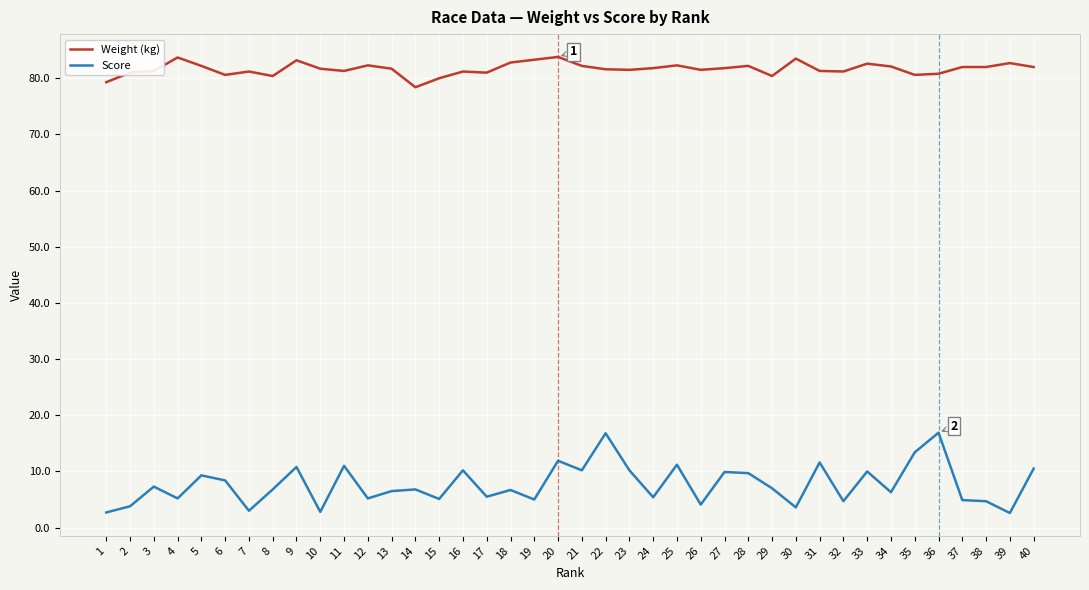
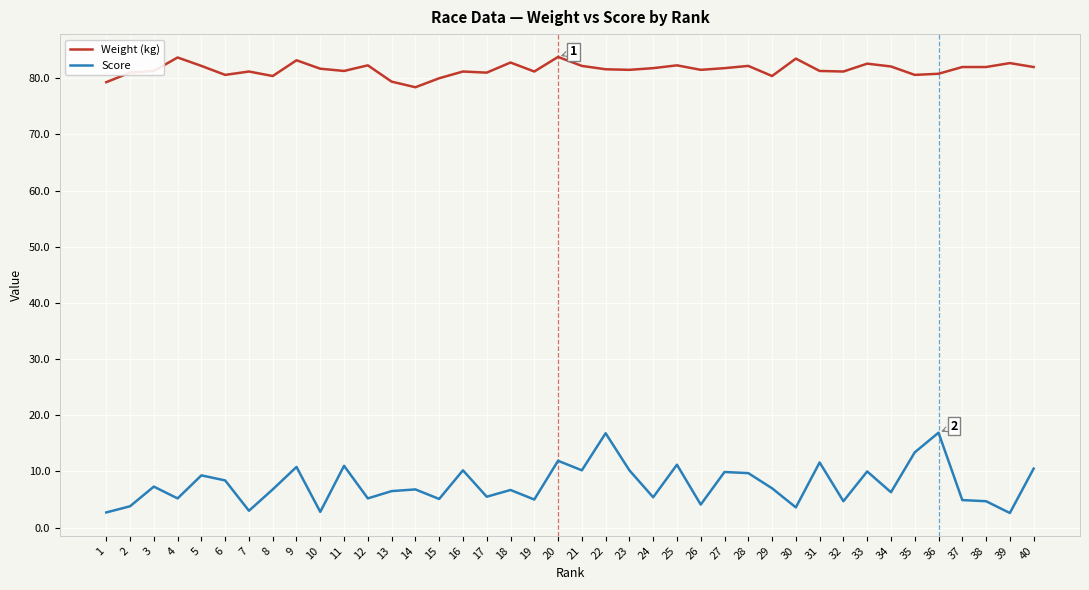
  {
    "Weight (kg)": {
      "1": 79,
      "4": 84,
      "5": 82,
      "6": 81,
      "7": 81,
      "8": 80,
      "9": 83,
      "10": 82,
      "11": 81,
      "12": 82,
-     "13": 82,
+     "13": 79,
      "14": 78,
      "15": 80,
      "16": 81,
      "17": 81,
      "18": 83,
-     "19": 83,
+     "19": 81,
      "21": 82,
      "22": 82,
      "23": 82,
      "24": 82,
      "25": 82,
      "26": 82,
      "27": 82,
      "28": 82,
      "29": 80,
      "30": 84,
      "31": 81,
      "32": 81,
      "33": 83,
      "34": 82,
      "35": 81,
      "36": 81,
      "37": 82,
      "38": 82,
      "39": 83,
      "40": 82
    },
    "Score": {
      "1": 3,
      "2": 4,
      "3": 7,
      "4": 5,
      "5": 9,
      "6": 8,
      "7": 3,
      "8": 7,
      "9": 11,
      "10": 3,
      "11": 11,
      "12": 5,
      "13": 7,
      "14": 7,
      "15": 5,
      "16": 10,
      "17": 6,
      "18": 7,
      "19": 5,
      "20": 12,
      "21": 10,
      "22": 17,
      "23": 10,
      "24": 5,
      "25": 11,
      "26": 4,
      "27": 10,
      "28": 10,
      "29": 7,
      "30": 4,
      "31": 12,
      "32": 5,
      "33": 10,
      "34": 6,
      "35": 13,
      "37": 5,
      "38": 5,
      "39": 3,
      "40": 11
    }
  }
